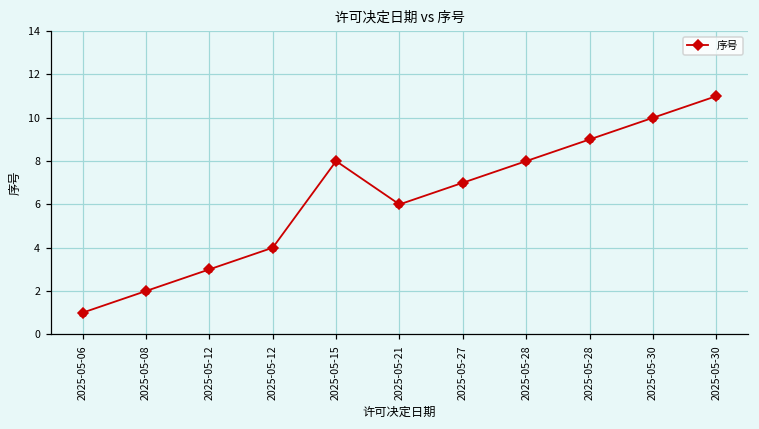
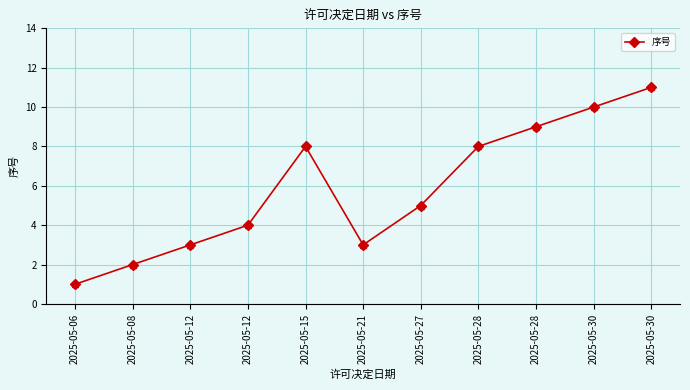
  {
    "2025-05-06": 1,
    "2025-05-08": 2,
    "2025-05-15": 8,
-   "2025-05-21": 6,
-   "2025-05-27": 7
+   "2025-05-21": 3,
+   "2025-05-27": 5
  }
